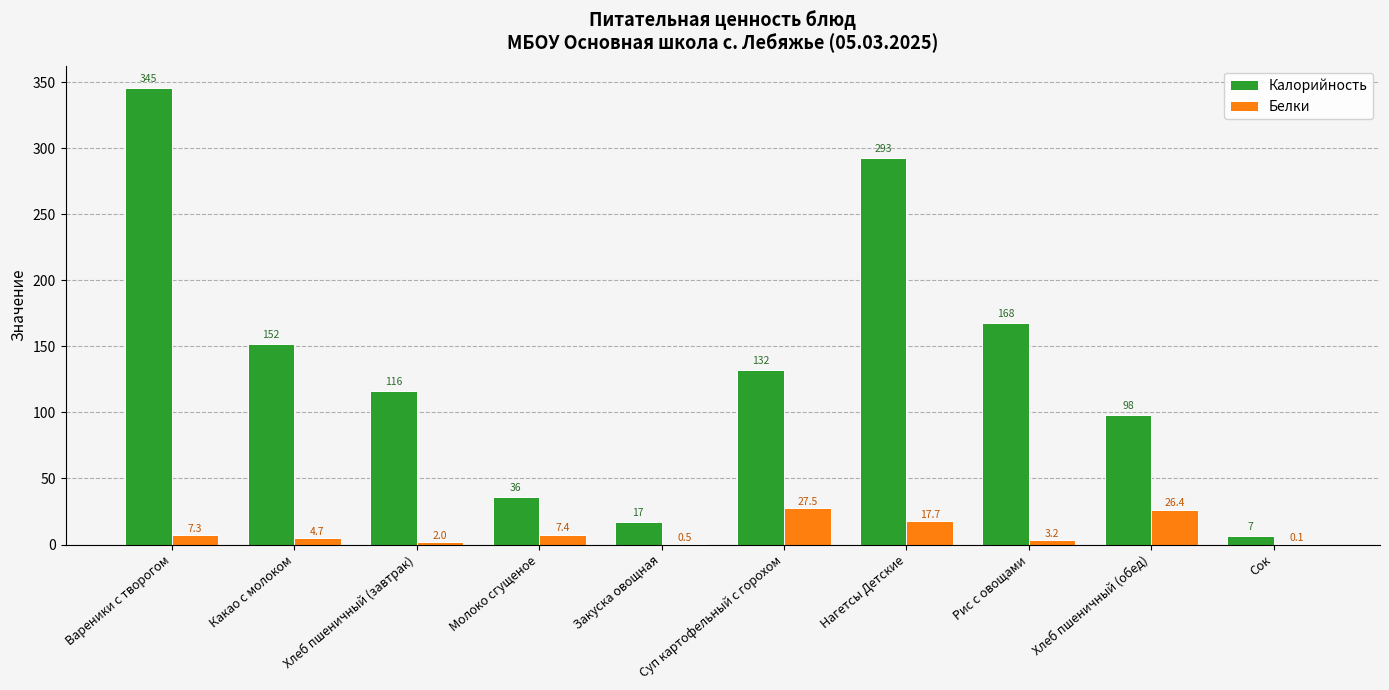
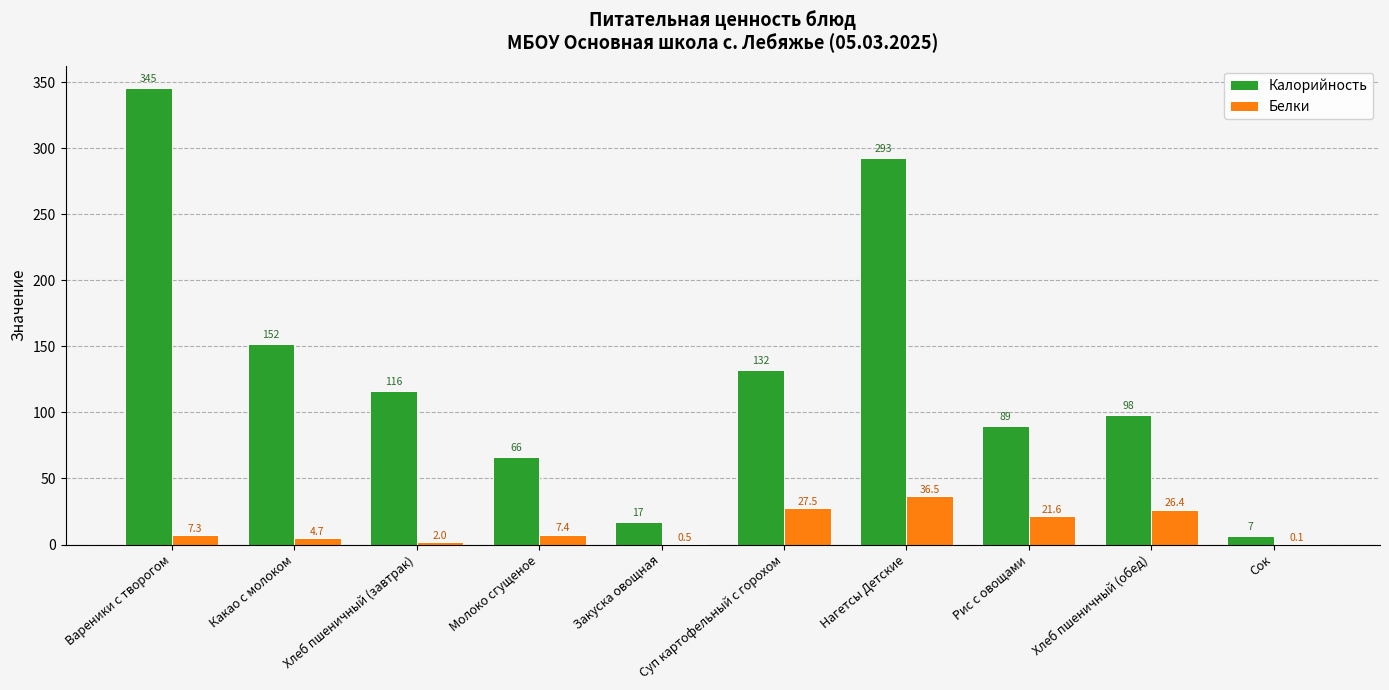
  {
    "Калорийность": {
      "Вареники с творогом": 345,
      "Какао с молоком": 152,
      "Хлеб пшеничный (завтрак)": 116,
-     "Молоко сгущеное": 36,
+     "Молоко сгущеное": 66,
      "Закуска овощная": 17,
      "Суп картофельный с горохом": 132,
      "Нагетсы Детские": 293,
-     "Рис с овощами": 168,
+     "Рис с овощами": 89,
      "Хлеб пшеничный (обед)": 98,
      "Сок": 7
    },
    "Белки": {
      "Вареники с творогом": 7.3,
      "Какао с молоком": 4.7,
      "Хлеб пшеничный (завтрак)": 2.0,
      "Молоко сгущеное": 7.4,
      "Закуска овощная": 0.5,
      "Суп картофельный с горохом": 27.5,
-     "Нагетсы Детские": 17.7,
-     "Рис с овощами": 3.2,
+     "Нагетсы Детские": 36.5,
+     "Рис с овощами": 21.6,
      "Хлеб пшеничный (обед)": 26.4,
      "Сок": 0.1
    }
  }
